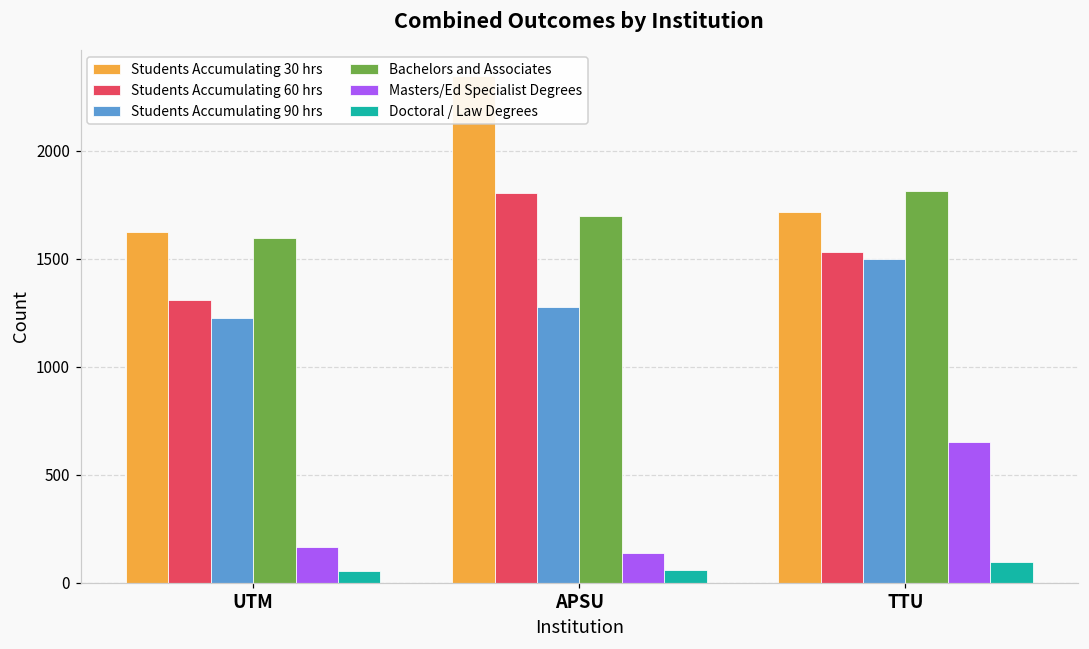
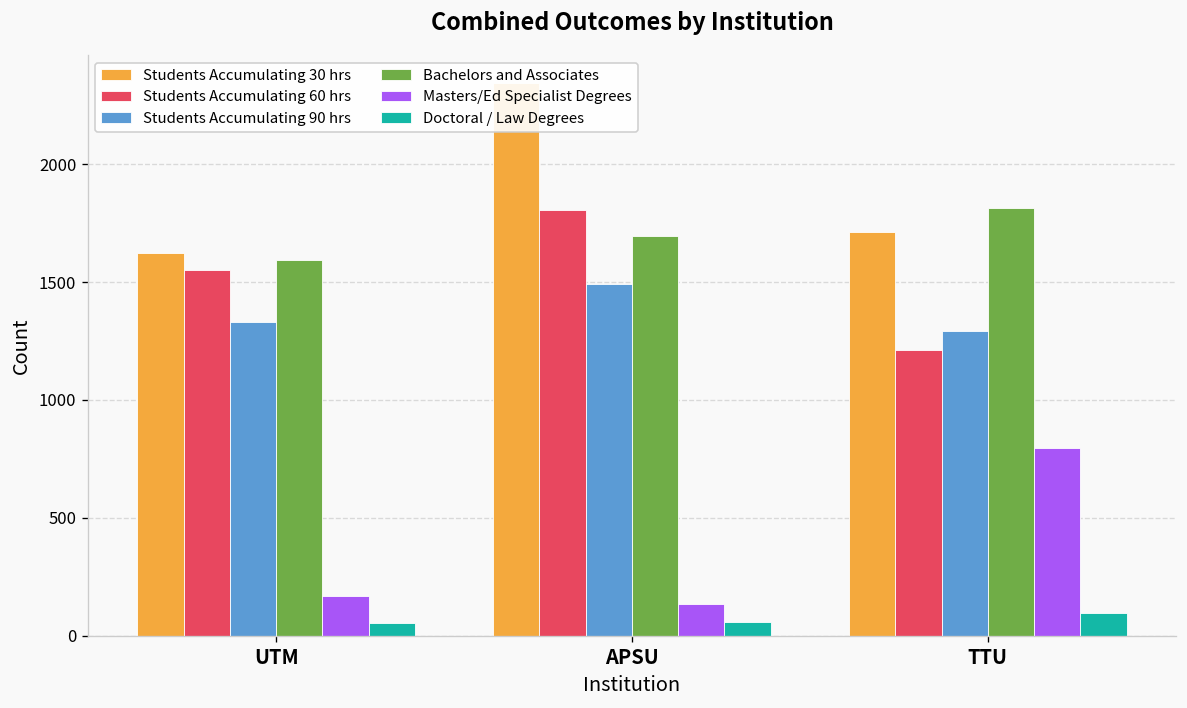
  {
    "Students Accumulating 30 hrs": {
      "UTM": 1620,
      "TTU": 1710
    },
    "Students Accumulating 60 hrs": {
-     "UTM": 1310,
+     "UTM": 1550,
      "APSU": 1800,
-     "TTU": 1530
+     "TTU": 1210
    },
    "Students Accumulating 90 hrs": {
-     "UTM": 1230,
-     "APSU": 1280,
-     "TTU": 1500
+     "UTM": 1330,
+     "APSU": 1490,
+     "TTU": 1290
    },
    "Bachelors and Associates": {
      "UTM": 1590,
      "APSU": 1700,
      "TTU": 1810
    },
    "Masters/Ed Specialist Degrees": {
      "UTM": 170,
      "APSU": 140,
-     "TTU": 650
+     "TTU": 800
    },
    "Doctoral / Law Degrees": {
      "UTM": 50,
      "APSU": 60,
      "TTU": 100
    }
  }
